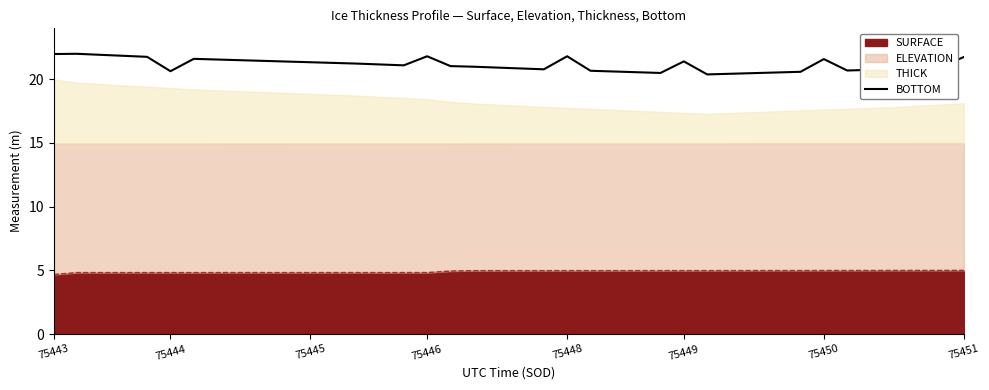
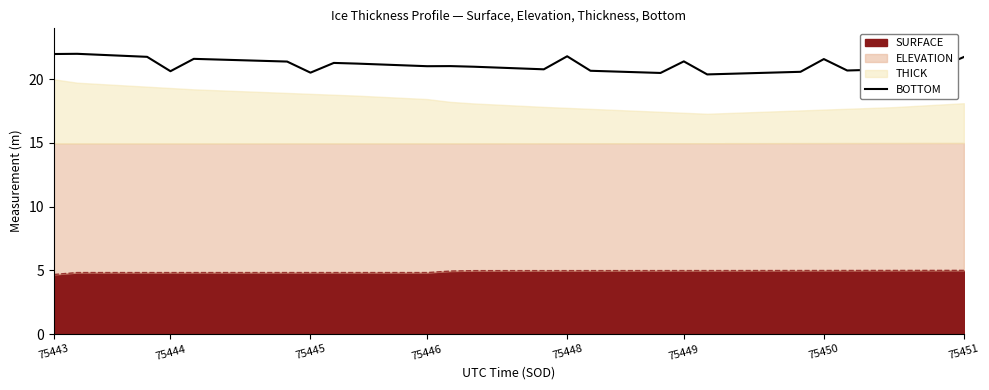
  {
    "BOTTOM": {
      "75443": 22.0,
      "75444": 20.6,
-     "75445": 21.3,
-     "75446": 21.8,
+     "75445": 20.5,
+     "75446": 21.0,
      "75448": 21.8,
      "75449": 21.4,
      "75450": 21.6,
      "75451": 21.8
    },
    "SURFACE": {
      "75443": 4.7,
      "75444": 4.8,
      "75445": 4.8,
      "75446": 4.8,
      "75448": 5.0,
      "75449": 5.0,
      "75450": 5.0,
      "75451": 5.0
    }
  }
